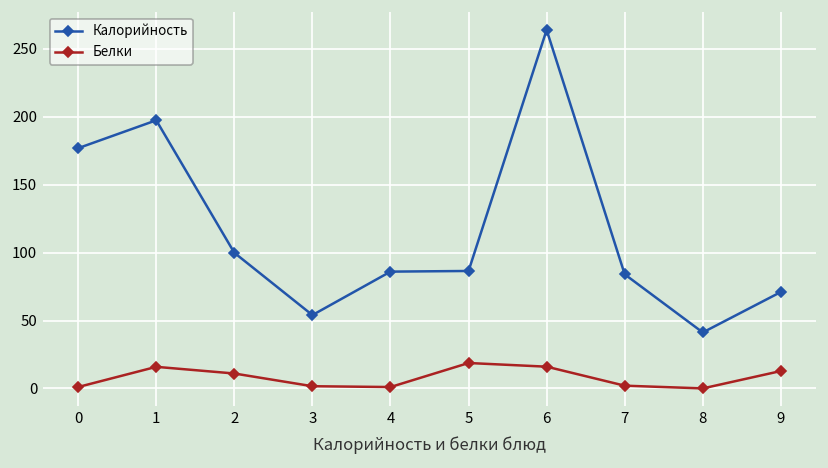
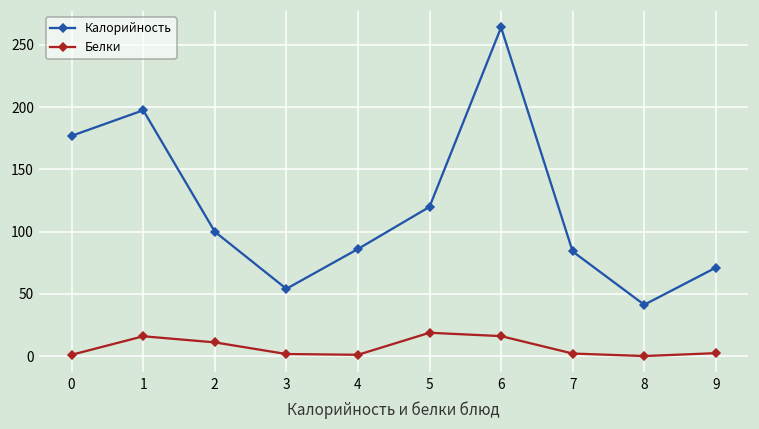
  {
    "Калорийность": {
      "0": 177,
      "1": 197,
      "2": 100,
      "3": 54,
      "4": 86,
-     "5": 86,
+     "5": 120,
      "6": 264,
      "7": 84,
      "8": 41,
      "9": 71
    },
    "Белки": {
      "0": 1,
      "1": 16,
      "2": 11,
      "3": 2,
      "4": 1,
      "5": 19,
      "6": 16,
      "7": 2,
      "8": 0,
-     "9": 13
+     "9": 2
    }
  }
